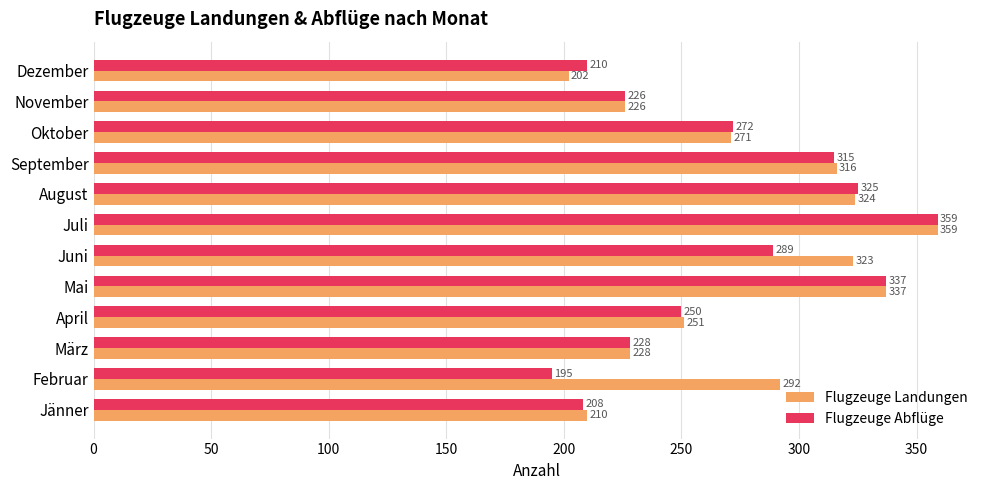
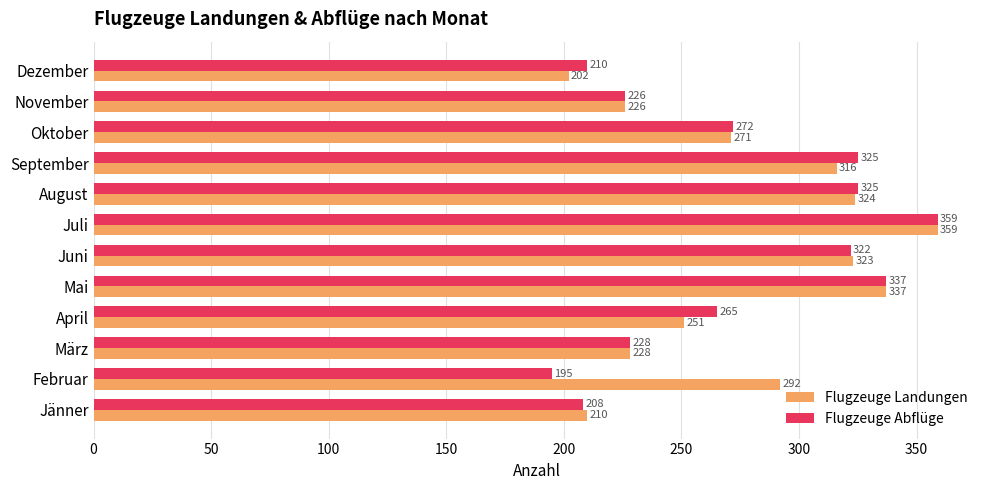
  {
    "Flugzeuge Landungen": {
      "Dezember": 202,
      "November": 226,
      "Oktober": 271,
      "September": 316,
      "August": 324,
      "Juli": 359,
      "Juni": 323,
      "Mai": 337,
      "April": 251,
      "März": 228,
      "Februar": 292,
      "Jänner": 210
    },
    "Flugzeuge Abflüge": {
      "Dezember": 210,
      "November": 226,
      "Oktober": 272,
-     "September": 315,
+     "September": 325,
      "August": 325,
      "Juli": 359,
-     "Juni": 289,
+     "Juni": 322,
      "Mai": 337,
-     "April": 250,
+     "April": 265,
      "März": 228,
      "Februar": 195,
      "Jänner": 208
    }
  }
